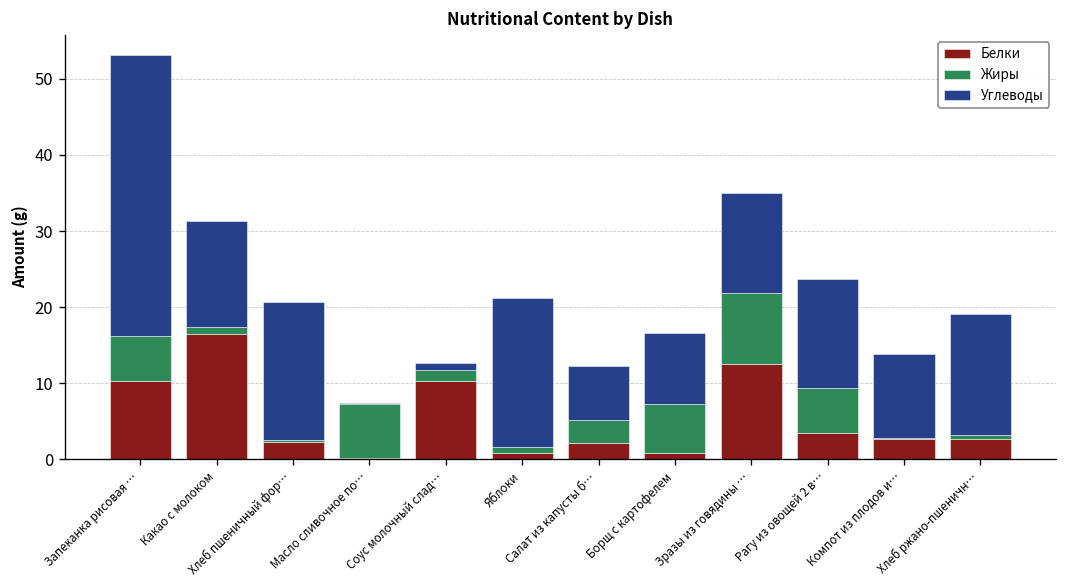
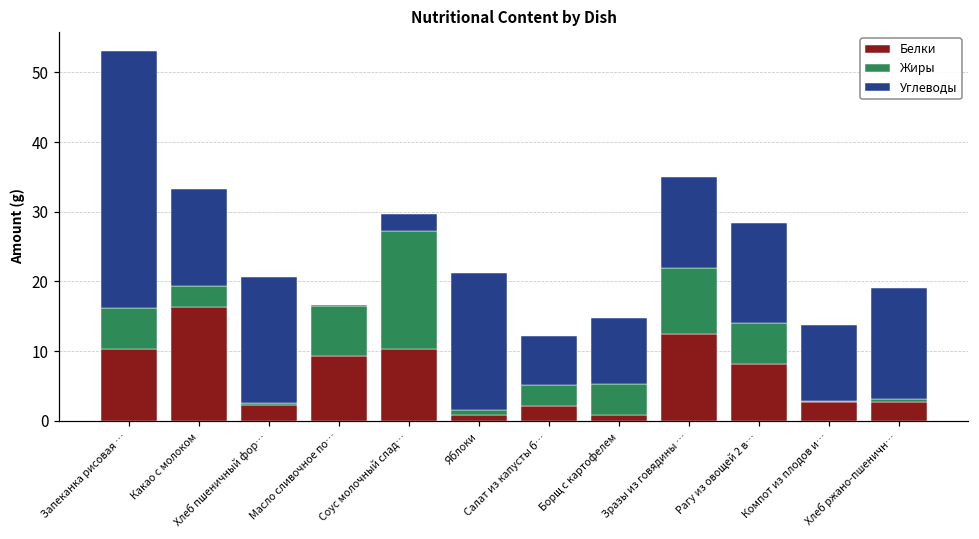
  {
    "Белки": {
      "Запеканка рисовая …": 10,
      "Какао с молоком": 16,
      "Хлеб пшеничный фор…": 2,
-     "Масло сливочное по…": 0,
+     "Масло сливочное по…": 9,
      "Соус молочный слад…": 10,
      "Яблоки": 1,
      "Салат из капусты б…": 2,
      "Борщ с картофелем": 1,
      "Зразы из говядины …": 13,
-     "Рагу из овощей 2 в…": 3,
+     "Рагу из овощей 2 в…": 8,
      "Компот из плодов и…": 3,
      "Хлеб ржано-пшеничн…": 3
    },
    "Жиры": {
      "Запеканка рисовая …": 6,
-     "Какао с молоком": 1,
+     "Какао с молоком": 3,
      "Масло сливочное по…": 7,
-     "Соус молочный слад…": 1,
+     "Соус молочный слад…": 17,
      "Яблоки": 1,
      "Салат из капусты б…": 3,
-     "Борщ с картофелем": 6,
+     "Борщ с картофелем": 5,
      "Зразы из говядины …": 9,
      "Рагу из овощей 2 в…": 6,
      "Хлеб ржано-пшеничн…": 1
    },
    "Углеводы": {
      "Запеканка рисовая …": 37,
      "Какао с молоком": 14,
      "Хлеб пшеничный фор…": 18,
-     "Соус молочный слад…": 1,
+     "Соус молочный слад…": 2,
      "Яблоки": 20,
      "Салат из капусты б…": 7,
      "Борщ с картофелем": 9,
      "Зразы из говядины …": 13,
      "Рагу из овощей 2 в…": 14,
      "Компот из плодов и…": 11,
      "Хлеб ржано-пшеничн…": 16
    }
  }
